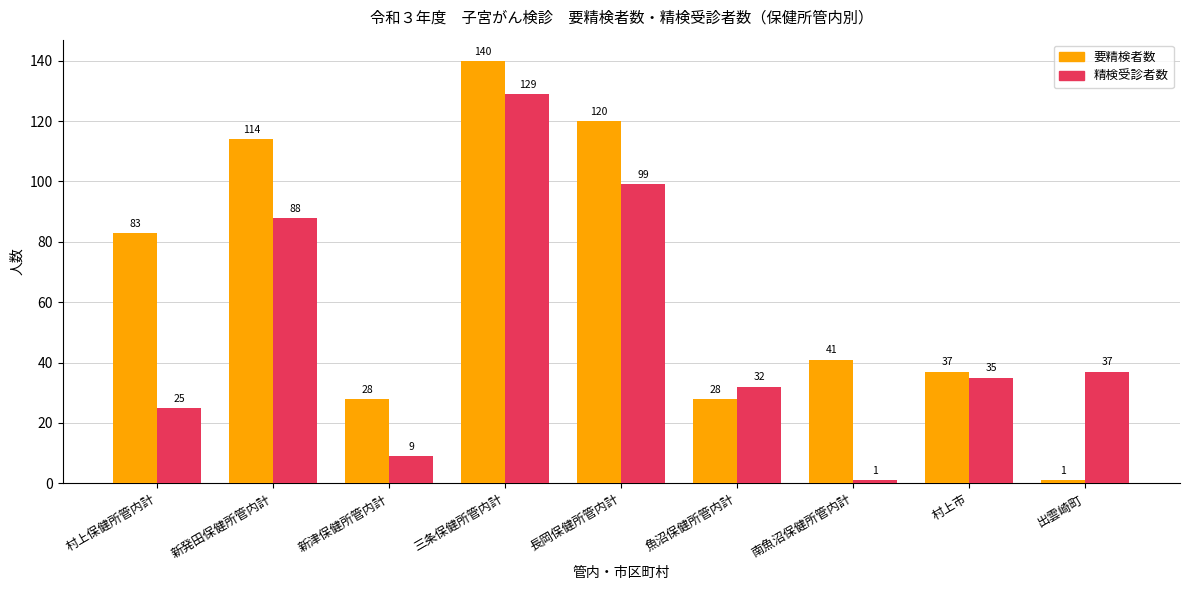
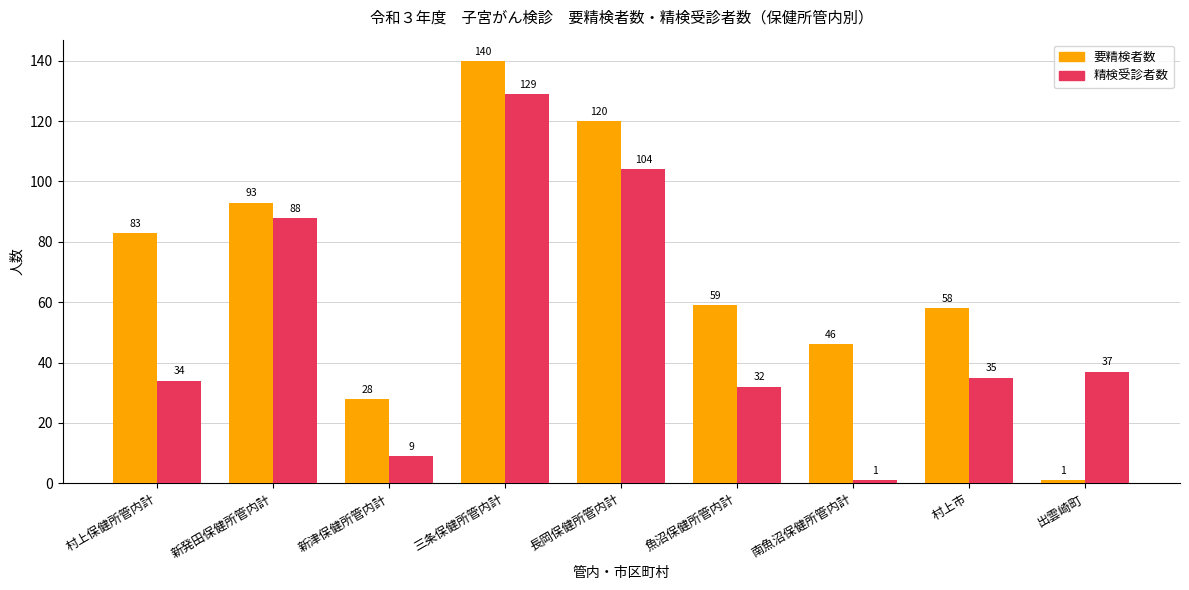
  {
    "要精検者数": {
      "村上保健所管内計": 83,
-     "新発田保健所管内計": 114,
+     "新発田保健所管内計": 93,
      "新津保健所管内計": 28,
      "三条保健所管内計": 140,
      "長岡保健所管内計": 120,
-     "魚沼保健所管内計": 28,
-     "南魚沼保健所管内計": 41,
-     "村上市": 37,
+     "魚沼保健所管内計": 59,
+     "南魚沼保健所管内計": 46,
+     "村上市": 58,
      "出雲崎町": 1
    },
    "精検受診者数": {
-     "村上保健所管内計": 25,
+     "村上保健所管内計": 34,
      "新発田保健所管内計": 88,
      "新津保健所管内計": 9,
      "三条保健所管内計": 129,
-     "長岡保健所管内計": 99,
+     "長岡保健所管内計": 104,
      "魚沼保健所管内計": 32,
      "南魚沼保健所管内計": 1,
      "村上市": 35,
      "出雲崎町": 37
    }
  }
